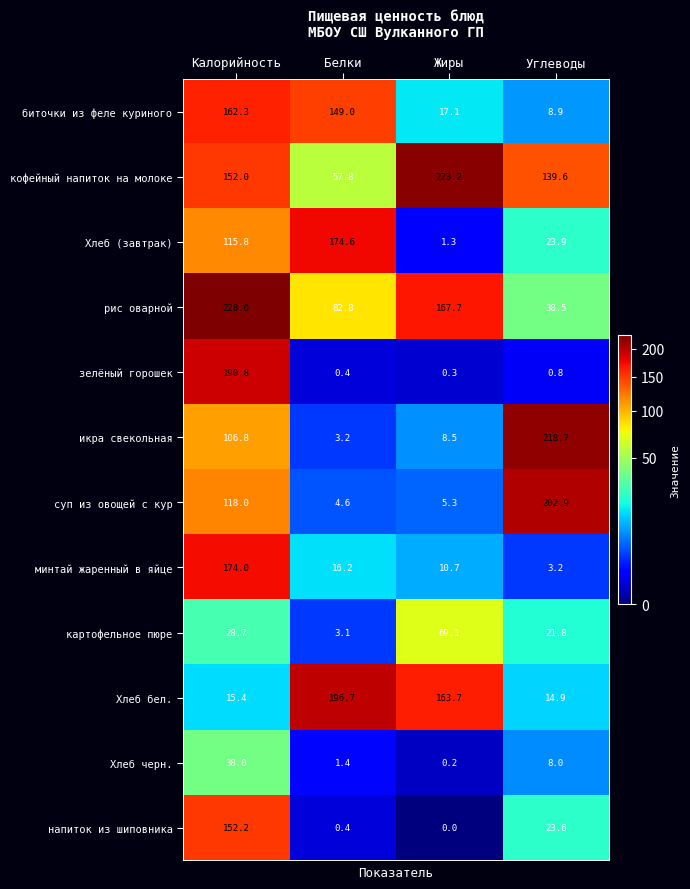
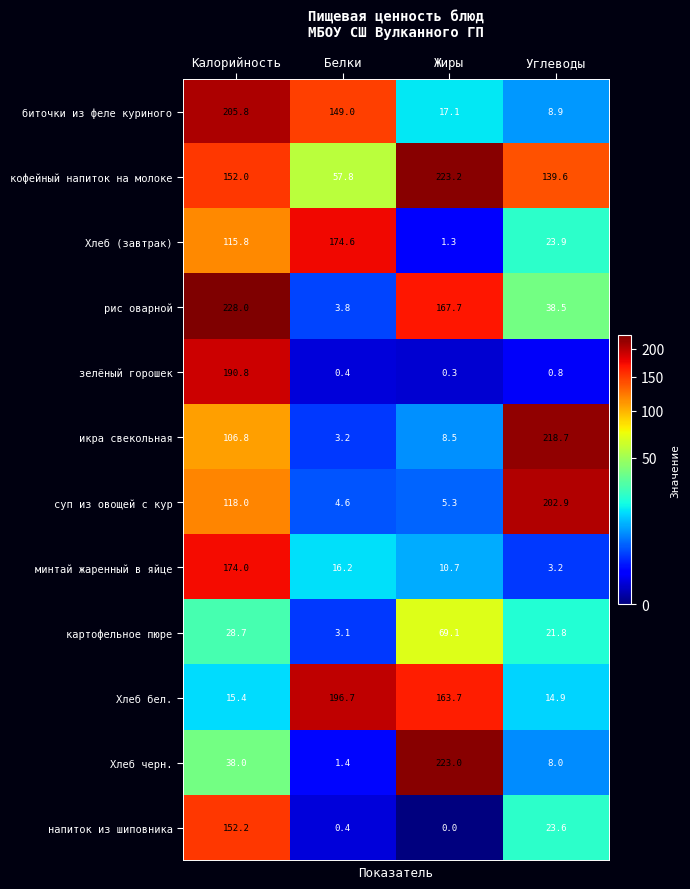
  {
    "биточки из феле куриного": {
-     "Калорийность": 162.3,
+     "Калорийность": 205.8,
      "Белки": 149.0,
      "Жиры": 17.1,
      "Углеводы": 8.9
    },
    "кофейный напиток на молоке": {
      "Калорийность": 152.0,
      "Белки": 57.8,
      "Жиры": 223.2,
      "Углеводы": 139.6
    },
    "Хлеб (завтрак)": {
      "Калорийность": 115.8,
      "Белки": 174.6,
      "Жиры": 1.3,
      "Углеводы": 23.9
    },
    "рис оварной": {
      "Калорийность": 228.0,
-     "Белки": 82.8,
+     "Белки": 3.8,
      "Жиры": 167.7,
      "Углеводы": 38.5
    },
    "зелёный горошек": {
      "Калорийность": 190.8,
      "Белки": 0.4,
      "Жиры": 0.3,
      "Углеводы": 0.8
    },
    "икра свекольная": {
      "Калорийность": 106.8,
      "Белки": 3.2,
      "Жиры": 8.5,
      "Углеводы": 218.7
    },
    "суп из овощей с кур": {
      "Калорийность": 118.0,
      "Белки": 4.6,
      "Жиры": 5.3,
      "Углеводы": 202.9
    },
    "минтай жаренный в яйце": {
      "Калорийность": 174.0,
      "Белки": 16.2,
      "Жиры": 10.7,
      "Углеводы": 3.2
    },
    "картофельное пюре": {
      "Калорийность": 28.7,
      "Белки": 3.1,
      "Жиры": 69.1,
      "Углеводы": 21.8
    },
    "Хлеб бел.": {
      "Калорийность": 15.4,
      "Белки": 196.7,
      "Жиры": 163.7,
      "Углеводы": 14.9
    },
    "Хлеб черн.": {
      "Калорийность": 38.0,
      "Белки": 1.4,
-     "Жиры": 0.2,
+     "Жиры": 223.0,
      "Углеводы": 8.0
    },
    "напиток из шиповника": {
      "Калорийность": 152.2,
      "Белки": 0.4,
      "Жиры": 0.0,
      "Углеводы": 23.6
    }
  }
